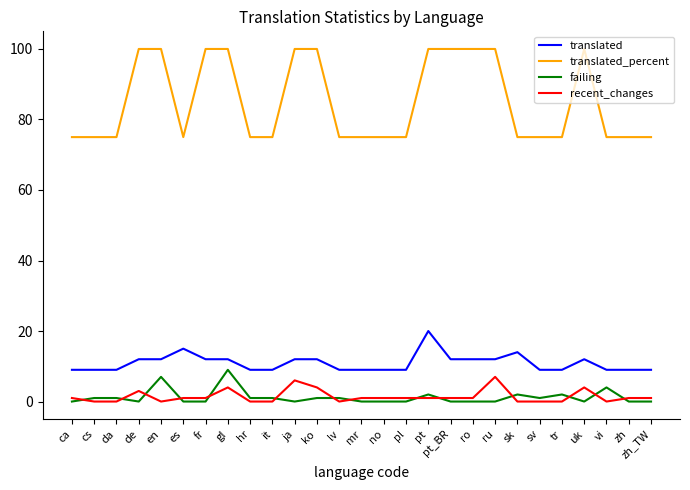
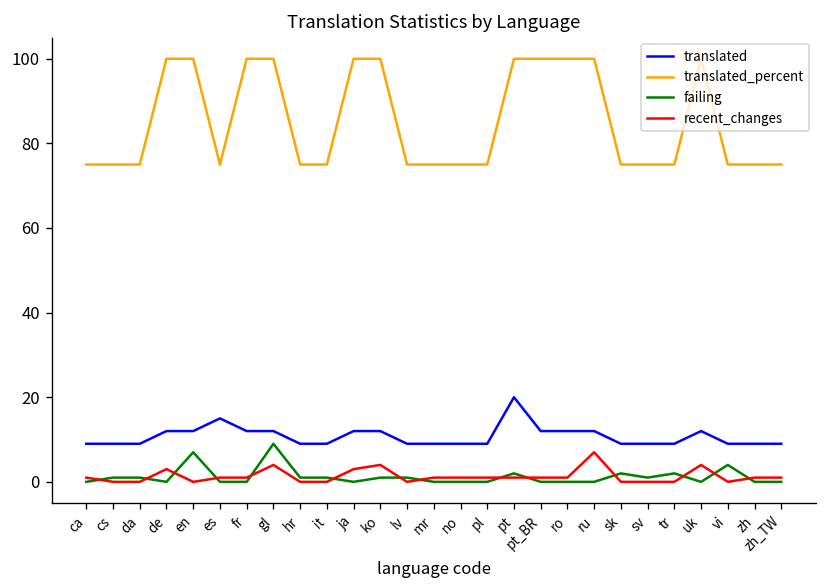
  {
    "translated": {
      "ca": 9,
      "cs": 9,
      "da": 9,
      "de": 12,
      "en": 12,
      "es": 15,
      "fr": 12,
      "gl": 12,
      "hr": 9,
      "it": 9,
      "ja": 12,
      "ko": 12,
      "lv": 9,
      "mr": 9,
      "no": 9,
      "pl": 9,
      "pt": 20,
      "pt_BR": 12,
      "ro": 12,
      "ru": 12,
-     "sk": 14,
+     "sk": 9,
      "sv": 9,
      "tr": 9,
      "uk": 12,
      "vi": 9,
      "zh": 9,
      "zh_TW": 9
    },
    "translated_percent": {
      "ca": 75,
      "cs": 75,
      "da": 75,
      "de": 100,
      "en": 100,
      "es": 75,
      "fr": 100,
      "gl": 100,
      "hr": 75,
      "it": 75,
      "ja": 100,
      "ko": 100,
      "lv": 75,
      "mr": 75,
      "no": 75,
      "pl": 75,
      "pt": 100,
      "pt_BR": 100,
      "ro": 100,
      "ru": 100,
      "sk": 75,
      "sv": 75,
      "tr": 75,
      "vi": 75,
      "zh": 75,
      "zh_TW": 75
    },
    "failing": {
      "ca": 0,
      "cs": 1,
      "da": 1,
      "de": 0,
      "en": 7,
      "es": 0,
      "fr": 0,
      "gl": 9,
      "hr": 1,
      "it": 1,
      "ja": 0,
      "ko": 1,
      "lv": 1,
      "mr": 0,
      "no": 0,
      "pl": 0,
      "pt": 2,
      "pt_BR": 0,
      "ro": 0,
      "ru": 0,
      "sk": 2,
      "sv": 1,
      "tr": 2,
      "uk": 0,
      "vi": 4,
      "zh": 0,
      "zh_TW": 0
    },
    "recent_changes": {
      "ca": 1,
      "cs": 0,
      "da": 0,
      "de": 3,
      "en": 0,
      "es": 1,
      "fr": 1,
      "gl": 4,
      "hr": 0,
      "it": 0,
-     "ja": 6,
+     "ja": 3,
      "ko": 4,
      "lv": 0,
      "mr": 1,
      "no": 1,
      "pl": 1,
      "pt": 1,
      "pt_BR": 1,
      "ro": 1,
      "ru": 7,
      "sk": 0,
      "sv": 0,
      "tr": 0,
      "uk": 4,
      "vi": 0,
      "zh": 1,
      "zh_TW": 1
    }
  }
